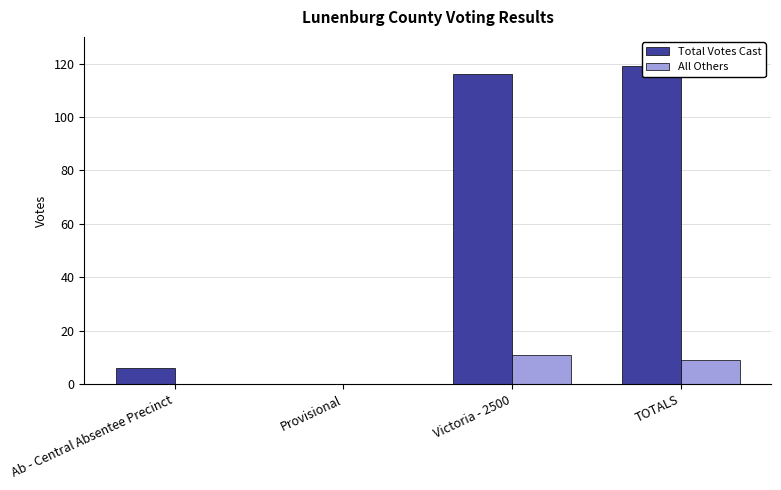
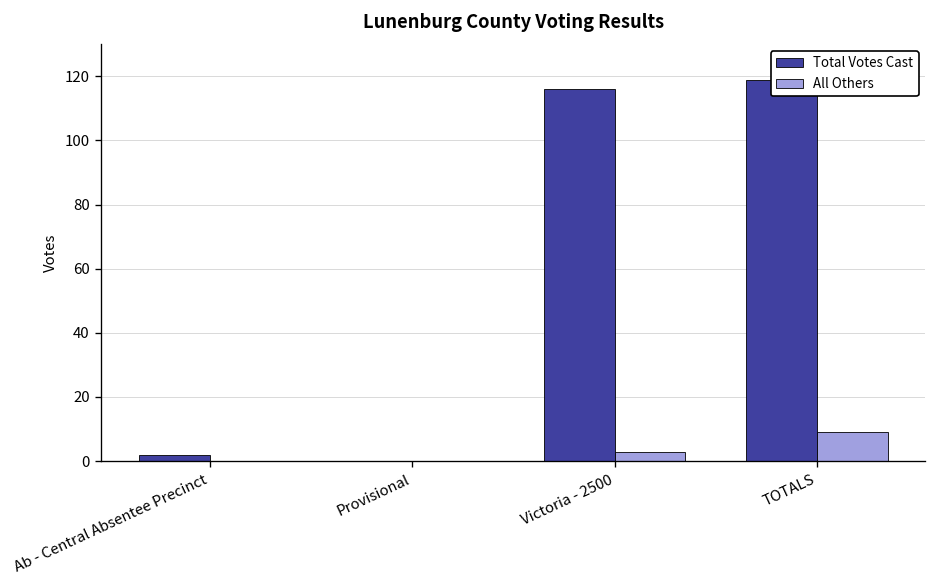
  {
    "Total Votes Cast": {
-     "Ab - Central Absentee Precinct": 6,
+     "Ab - Central Absentee Precinct": 2,
      "Provisional": 0,
      "Victoria - 2500": 116
    },
    "All Others": {
      "Ab - Central Absentee Precinct": 0,
      "Provisional": 0,
-     "Victoria - 2500": 11,
+     "Victoria - 2500": 3,
      "TOTALS": 9
    }
  }
